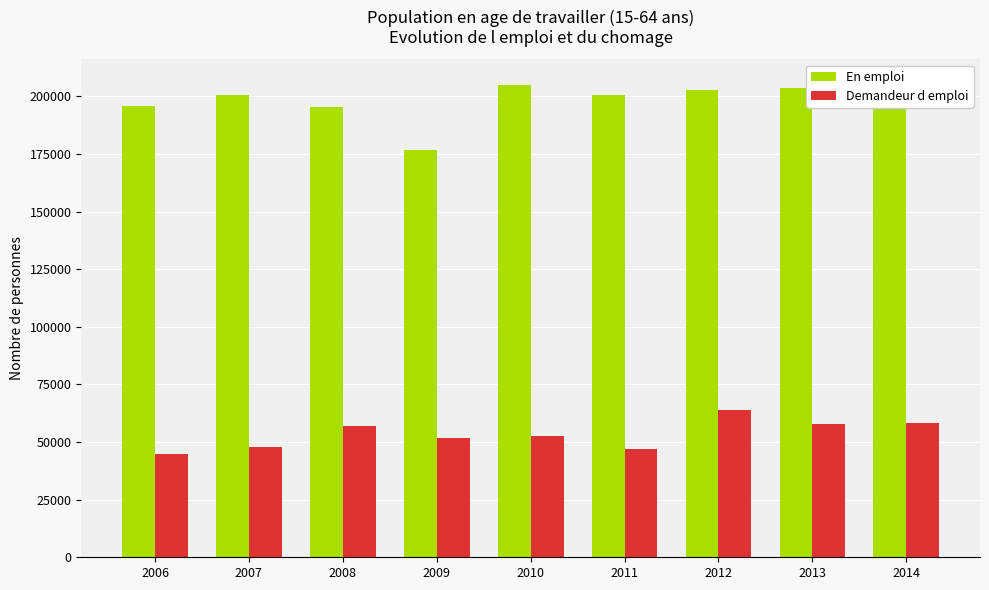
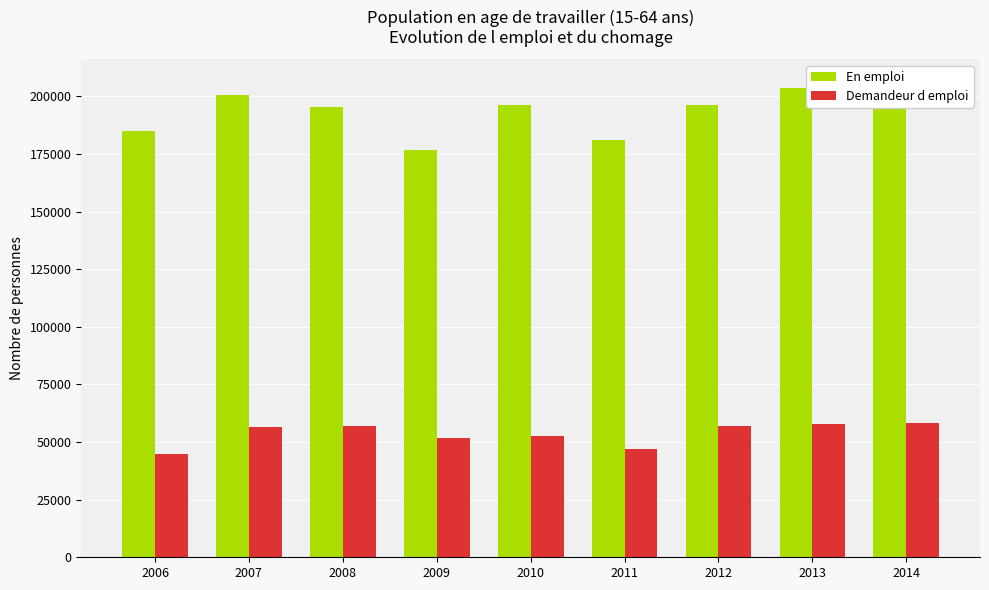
  {
    "En emploi": {
-     "2006": 196000,
+     "2006": 185000,
      "2007": 201000,
      "2008": 195000,
      "2009": 177000,
-     "2010": 205000,
-     "2011": 201000,
-     "2012": 203000,
+     "2010": 196000,
+     "2011": 181000,
+     "2012": 196000,
      "2013": 204000
    },
    "Demandeur d emploi": {
      "2006": 45000,
-     "2007": 48000,
+     "2007": 56000,
      "2008": 57000,
      "2009": 52000,
      "2010": 53000,
      "2011": 47000,
-     "2012": 64000,
+     "2012": 57000,
      "2013": 58000,
      "2014": 58000
    }
  }
